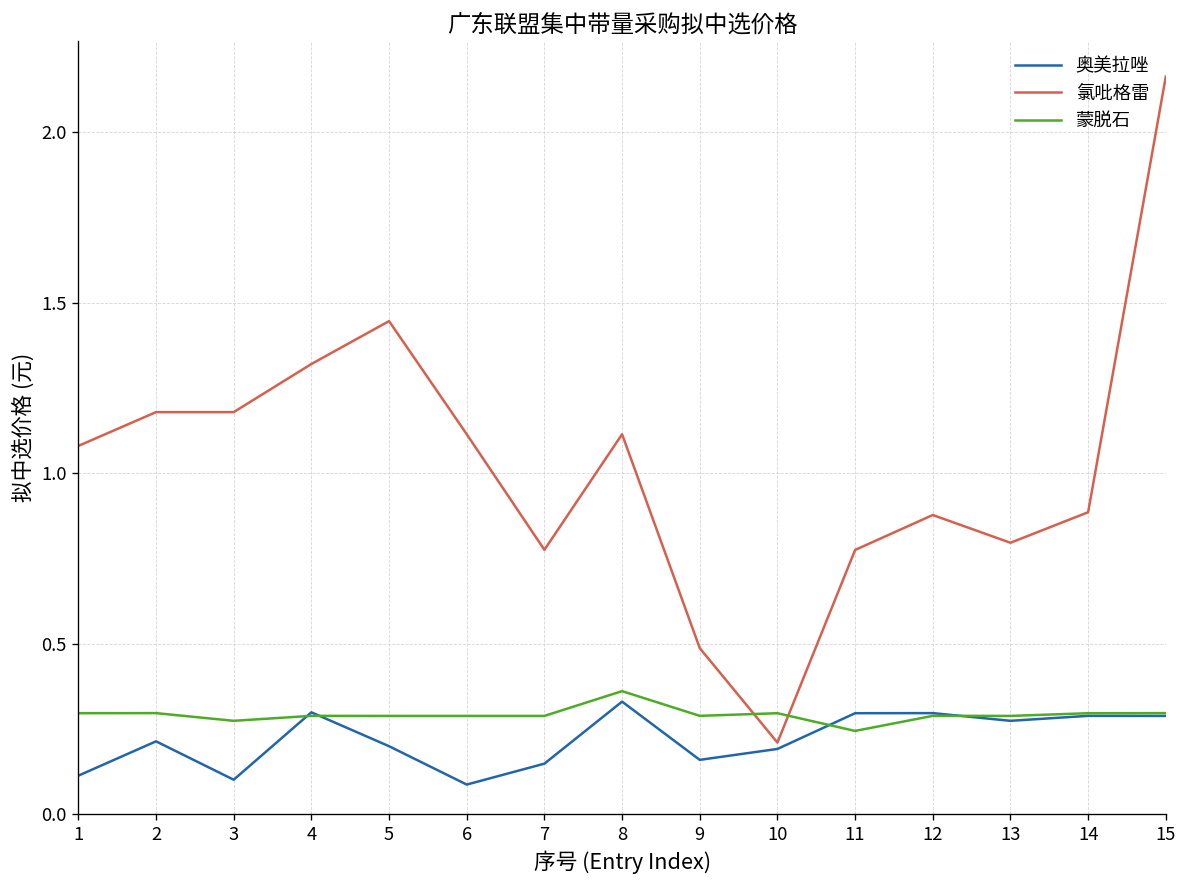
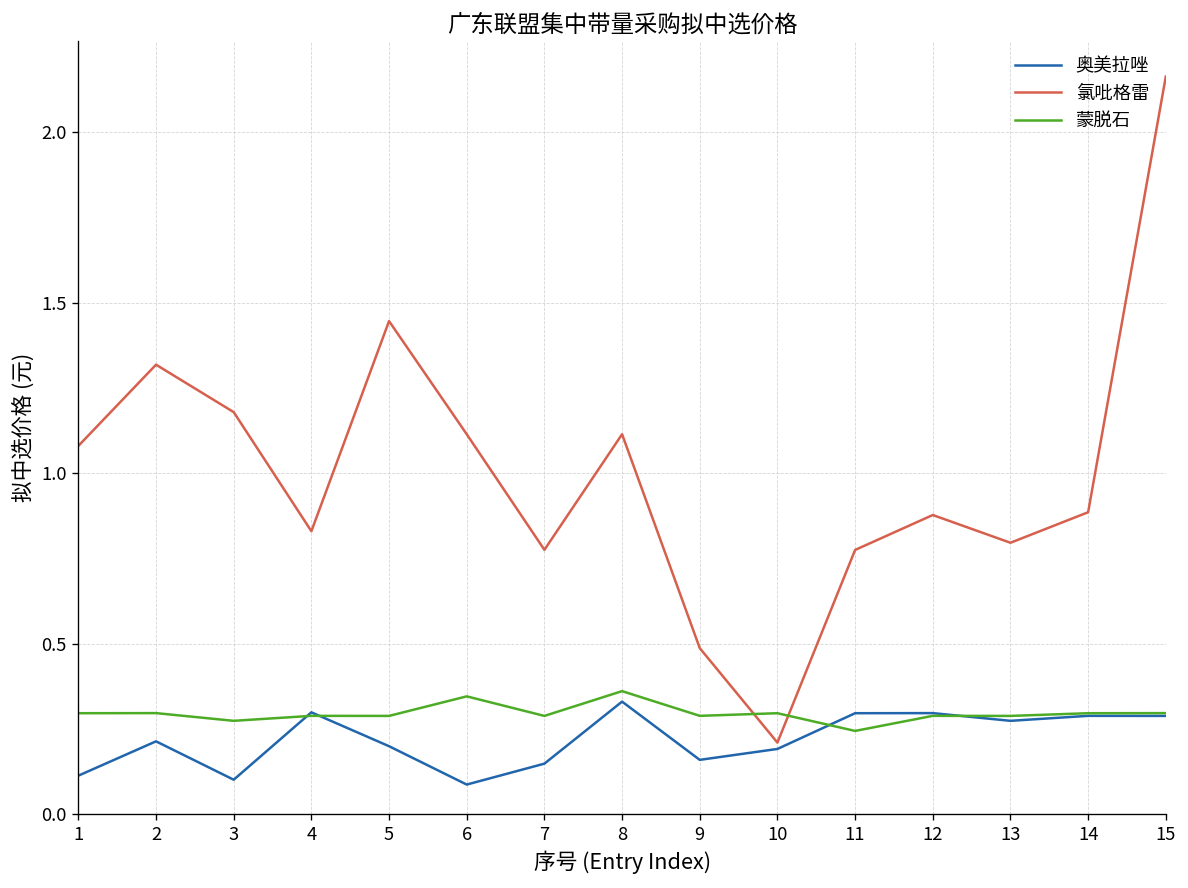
  {
    "奥美拉唑": {
      "1": 0.11,
      "2": 0.21,
      "3": 0.10,
      "4": 0.30,
      "5": 0.20,
      "6": 0.09,
      "7": 0.15,
      "8": 0.33,
      "9": 0.16,
      "10": 0.19,
      "11": 0.30,
      "13": 0.27
    },
    "氯吡格雷": {
      "1": 1.08,
-     "2": 1.18,
+     "2": 1.32,
      "3": 1.18,
-     "4": 1.32,
+     "4": 0.83,
      "5": 1.45,
      "6": 1.11,
      "7": 0.78,
      "8": 1.11,
      "9": 0.49,
      "10": 0.21,
      "11": 0.78,
      "12": 0.88,
      "13": 0.80,
      "14": 0.89,
      "15": 2.16
    },
    "蒙脱石": {
      "1": 0.30,
      "2": 0.30,
      "3": 0.27,
      "4": 0.29,
      "5": 0.29,
-     "6": 0.29,
+     "6": 0.35,
      "7": 0.29,
      "8": 0.36,
      "9": 0.29,
      "10": 0.30,
      "11": 0.24,
      "13": 0.29
    }
  }
